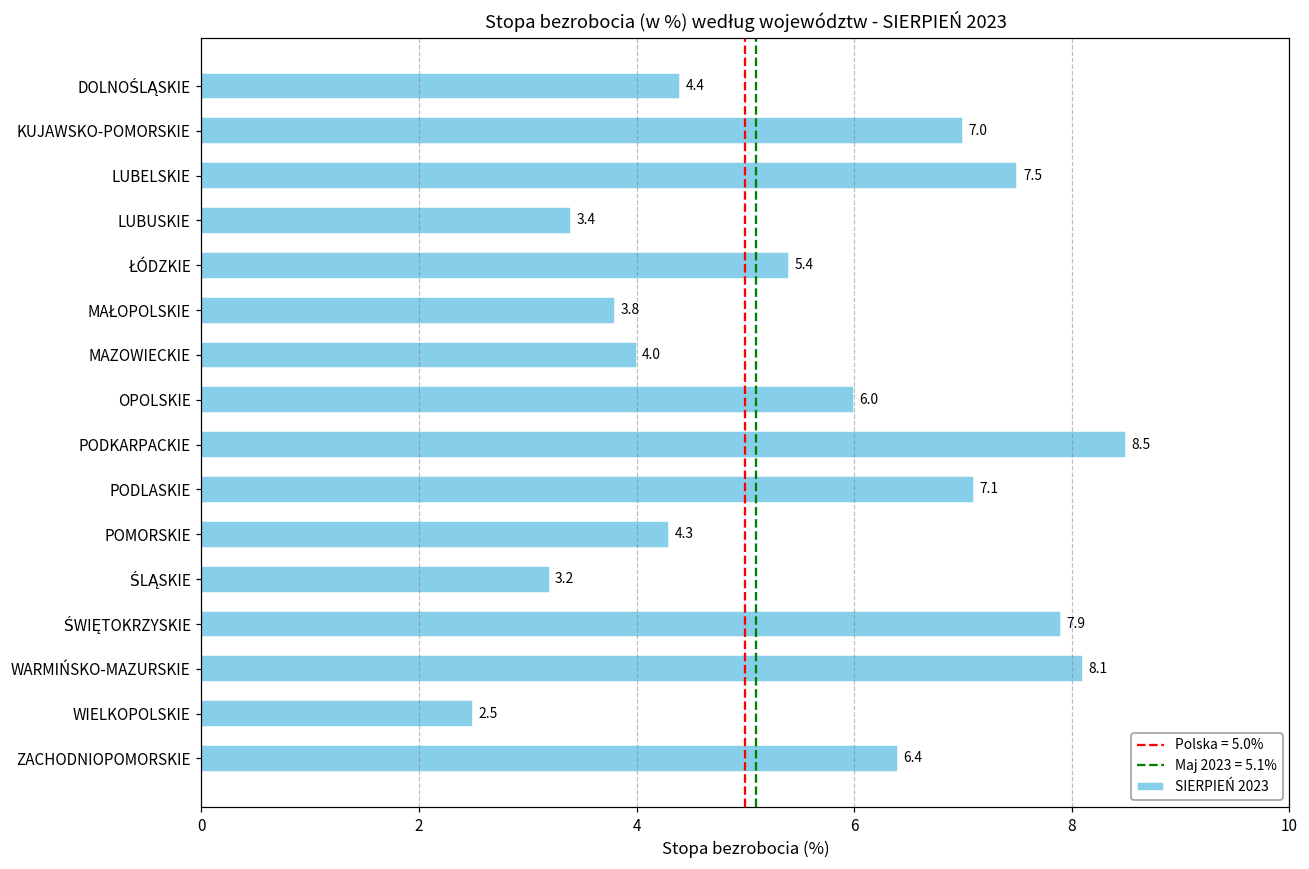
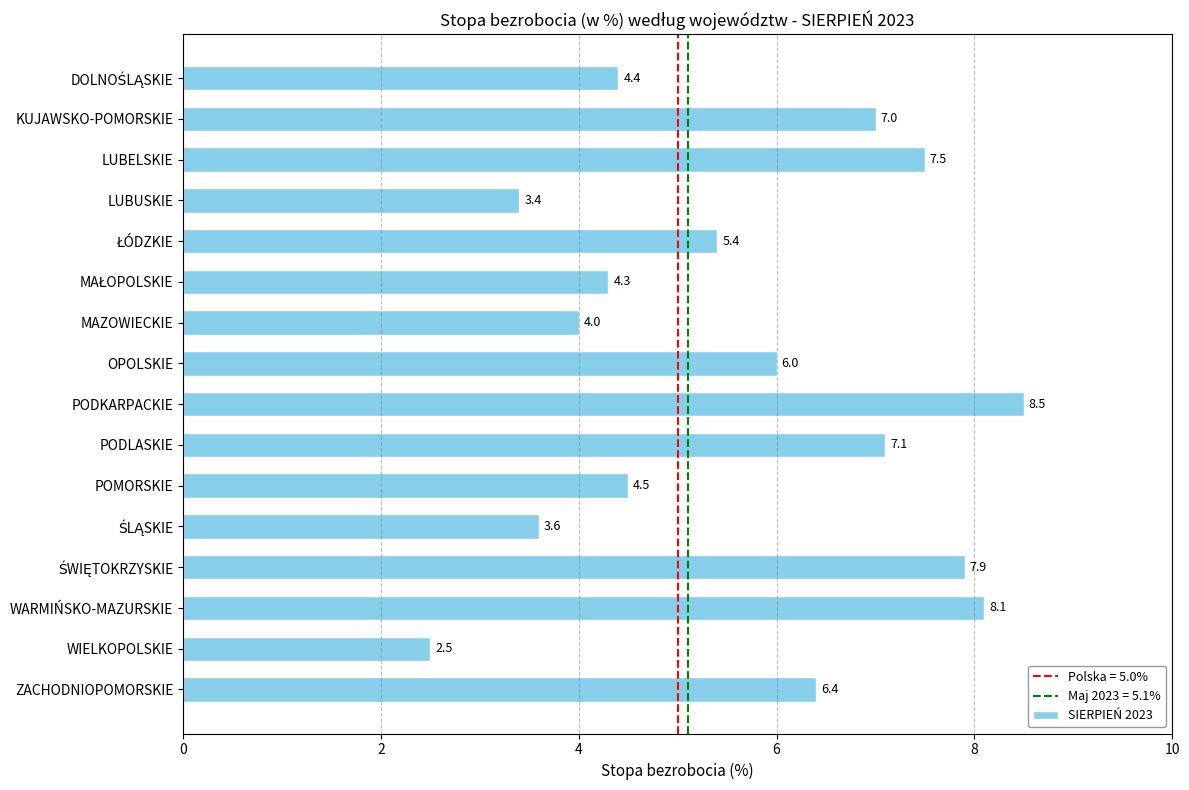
  {
    "DOLNOŚLĄSKIE": 4.4,
    "KUJAWSKO-POMORSKIE": 7.0,
    "LUBELSKIE": 7.5,
    "LUBUSKIE": 3.4,
    "ŁÓDZKIE": 5.4,
-   "MAŁOPOLSKIE": 3.8,
+   "MAŁOPOLSKIE": 4.3,
    "MAZOWIECKIE": 4.0,
    "OPOLSKIE": 6.0,
    "PODKARPACKIE": 8.5,
    "PODLASKIE": 7.1,
-   "POMORSKIE": 4.3,
-   "ŚLĄSKIE": 3.2,
+   "POMORSKIE": 4.5,
+   "ŚLĄSKIE": 3.6,
    "ŚWIĘTOKRZYSKIE": 7.9,
    "WARMIŃSKO-MAZURSKIE": 8.1,
    "WIELKOPOLSKIE": 2.5,
    "ZACHODNIOPOMORSKIE": 6.4
  }
